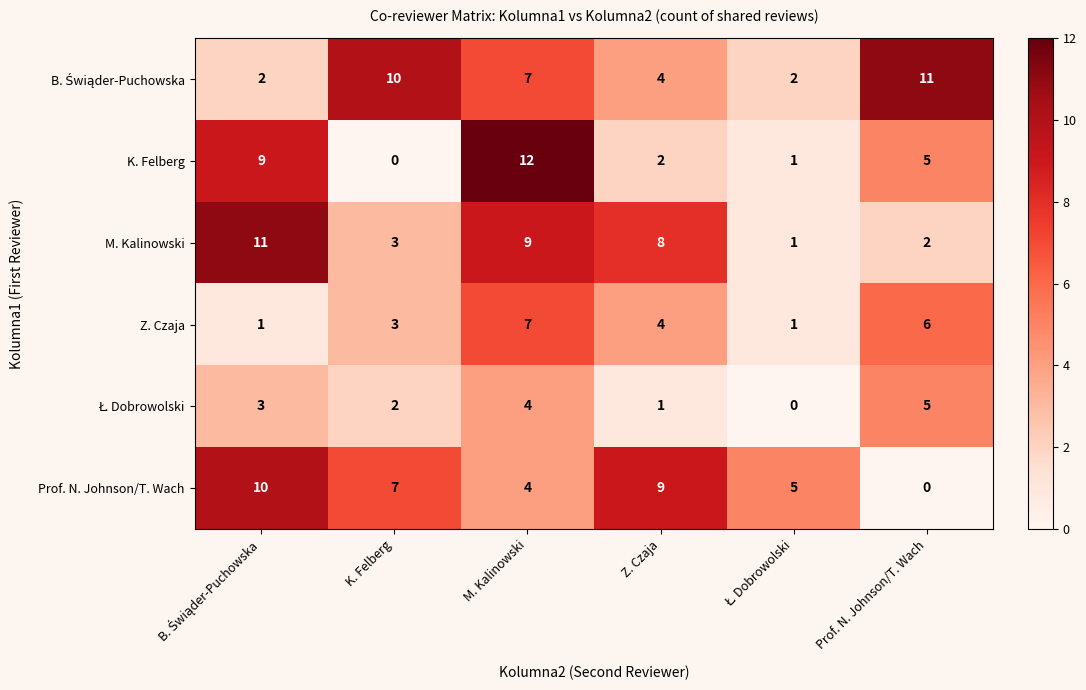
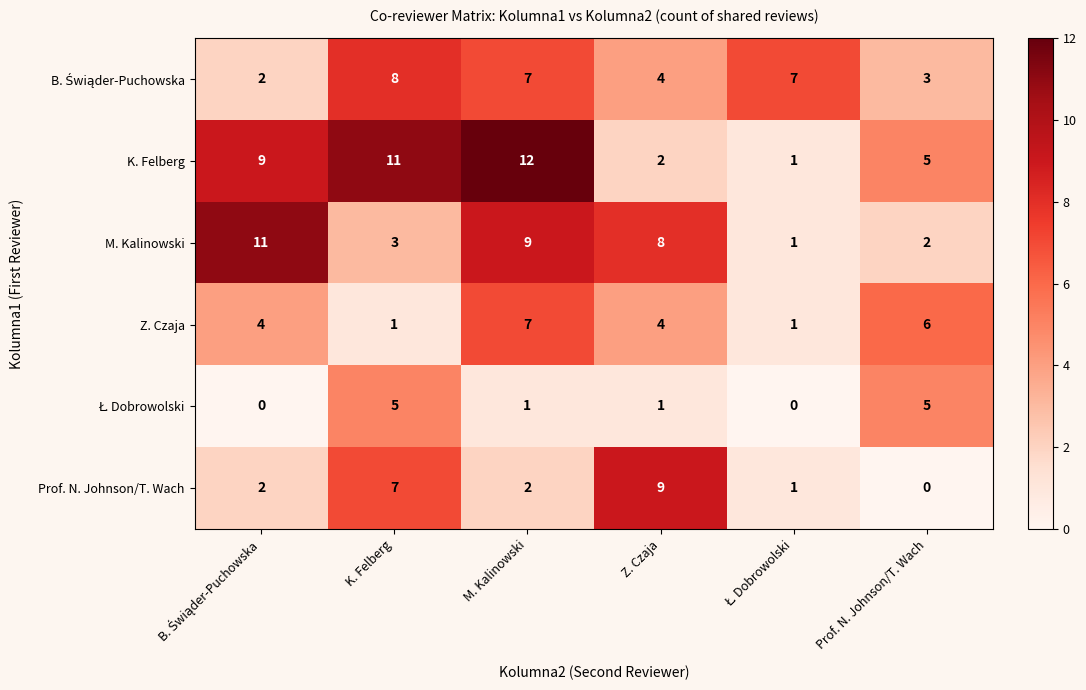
  {
    "B. Świąder-Puchowska": {
      "B. Świąder-Puchowska": 2,
-     "K. Felberg": 10,
+     "K. Felberg": 8,
      "M. Kalinowski": 7,
      "Z. Czaja": 4,
-     "Ł. Dobrowolski": 2,
-     "Prof. N. Johnson/T. Wach": 11
+     "Ł. Dobrowolski": 7,
+     "Prof. N. Johnson/T. Wach": 3
    },
    "K. Felberg": {
      "B. Świąder-Puchowska": 9,
-     "K. Felberg": 0,
+     "K. Felberg": 11,
      "M. Kalinowski": 12,
      "Z. Czaja": 2,
      "Ł. Dobrowolski": 1,
      "Prof. N. Johnson/T. Wach": 5
    },
    "M. Kalinowski": {
      "B. Świąder-Puchowska": 11,
      "K. Felberg": 3,
      "M. Kalinowski": 9,
      "Z. Czaja": 8,
      "Ł. Dobrowolski": 1,
      "Prof. N. Johnson/T. Wach": 2
    },
    "Z. Czaja": {
-     "B. Świąder-Puchowska": 1,
-     "K. Felberg": 3,
+     "B. Świąder-Puchowska": 4,
+     "K. Felberg": 1,
      "M. Kalinowski": 7,
      "Z. Czaja": 4,
      "Ł. Dobrowolski": 1,
      "Prof. N. Johnson/T. Wach": 6
    },
    "Ł. Dobrowolski": {
-     "B. Świąder-Puchowska": 3,
-     "K. Felberg": 2,
-     "M. Kalinowski": 4,
+     "B. Świąder-Puchowska": 0,
+     "K. Felberg": 5,
+     "M. Kalinowski": 1,
      "Z. Czaja": 1,
      "Ł. Dobrowolski": 0,
      "Prof. N. Johnson/T. Wach": 5
    },
    "Prof. N. Johnson/T. Wach": {
-     "B. Świąder-Puchowska": 10,
+     "B. Świąder-Puchowska": 2,
      "K. Felberg": 7,
-     "M. Kalinowski": 4,
+     "M. Kalinowski": 2,
      "Z. Czaja": 9,
-     "Ł. Dobrowolski": 5,
+     "Ł. Dobrowolski": 1,
      "Prof. N. Johnson/T. Wach": 0
    }
  }
